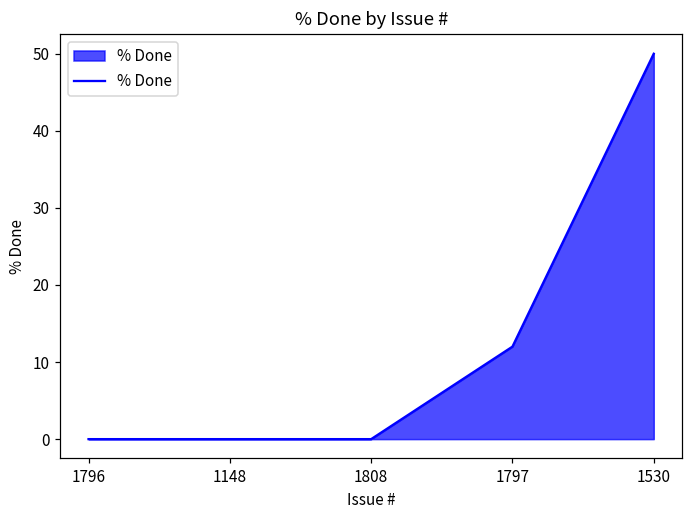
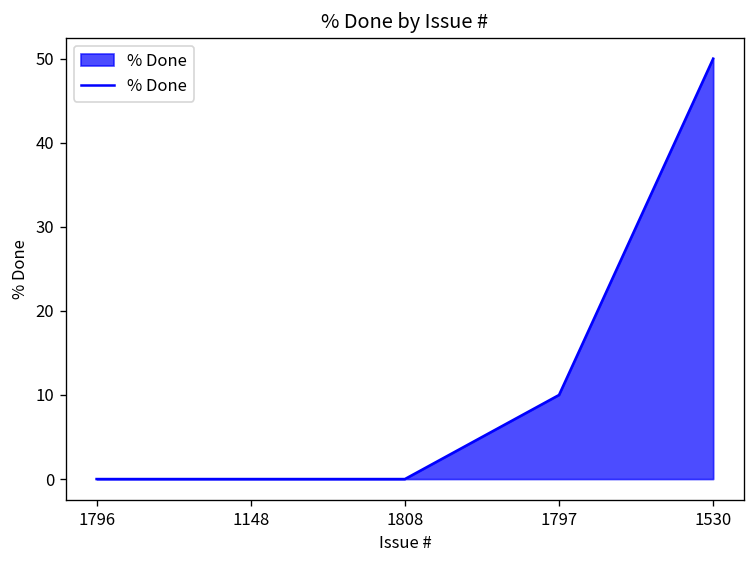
  {
    "1796": 0,
    "1148": 0,
    "1808": 0,
-   "1797": 12,
+   "1797": 10,
    "1530": 50
  }
